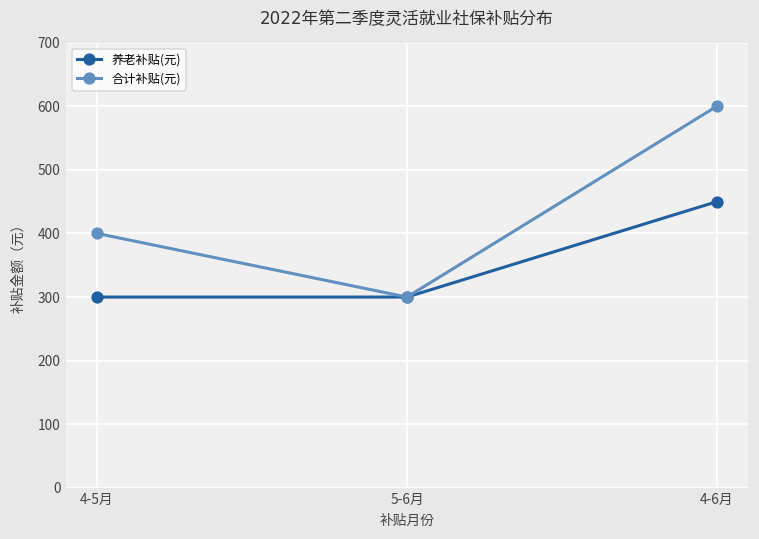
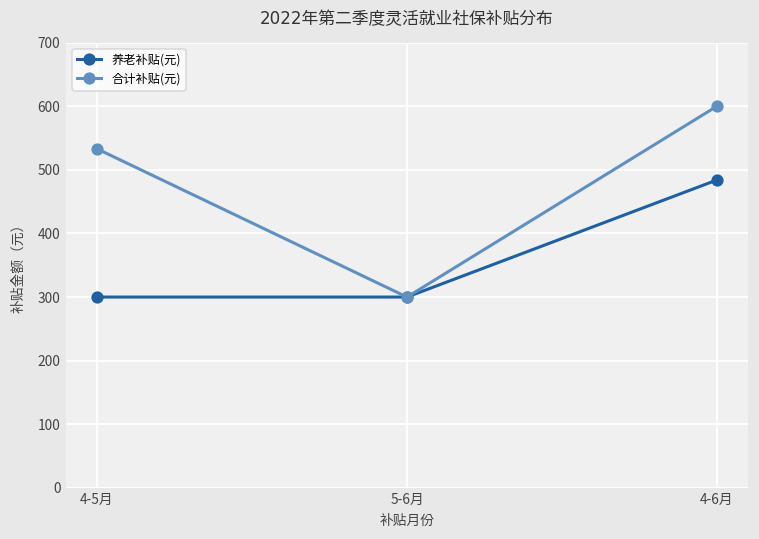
  {
    "养老补贴(元)": {
      "4-5月": 300,
-     "4-6月": 450
+     "4-6月": 480
    },
    "合计补贴(元)": {
-     "4-5月": 400,
+     "4-5月": 530,
      "4-6月": 600
    }
  }
